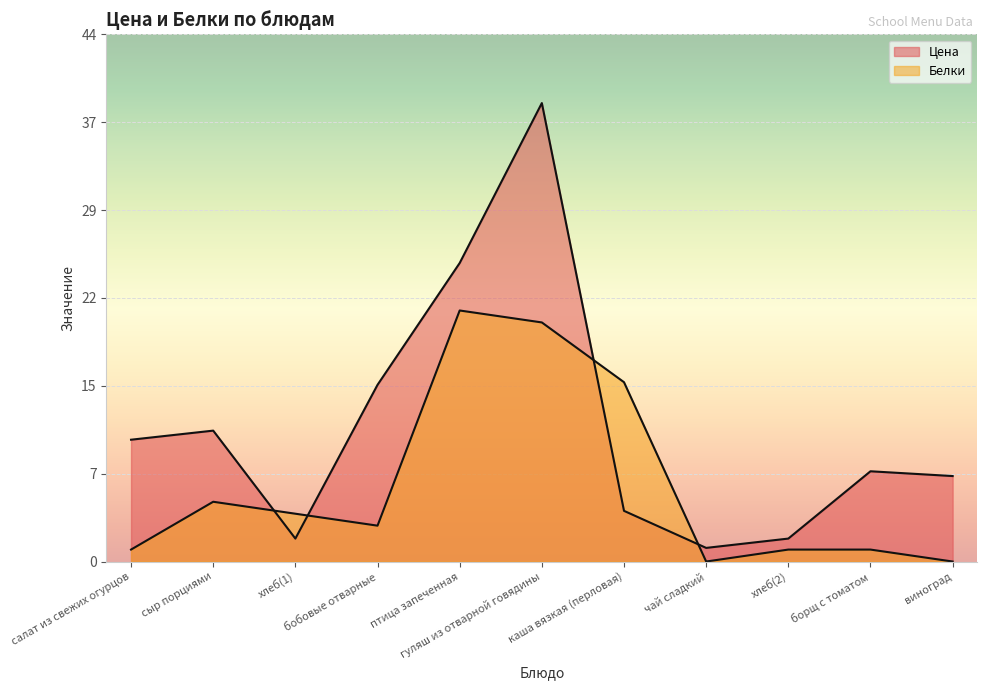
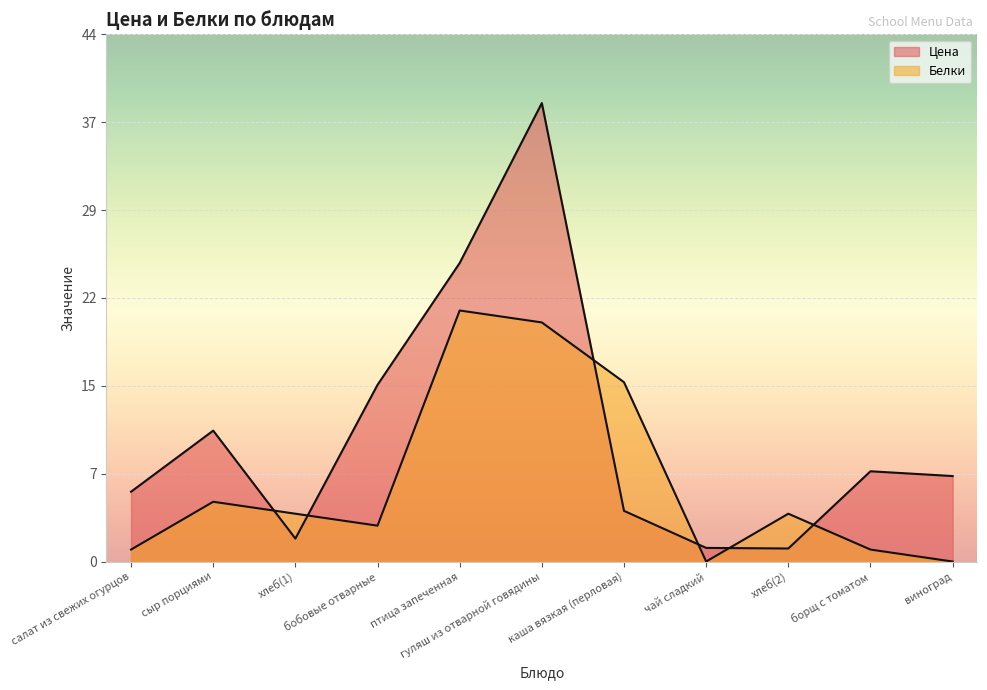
  {
    "Цена": {
-     "салат из свежих огурцов": 10.2,
+     "салат из свежих огурцов": 5.8,
      "сыр порциями": 11.0,
      "хлеб(1)": 1.9,
      "бобовые отварные": 14.8,
      "птица запеченная": 25.0,
      "гуляш из отварной говядины": 38.4,
      "каша вязкая (перловая)": 4.2,
      "чай сладкий": 1.1,
-     "хлеб(2)": 1.9,
+     "хлеб(2)": 1.1,
      "борщ с томатом": 7.6,
      "виноград": 7.2
    },
    "Белки": {
      "салат из свежих огурцов": 1,
      "сыр порциями": 5,
      "хлеб(1)": 4,
      "бобовые отварные": 3,
      "птица запеченная": 21,
      "гуляш из отварной говядины": 20,
      "каша вязкая (перловая)": 15,
      "чай сладкий": 0,
-     "хлеб(2)": 1,
+     "хлеб(2)": 4,
      "борщ с томатом": 1,
      "виноград": 0
    }
  }
